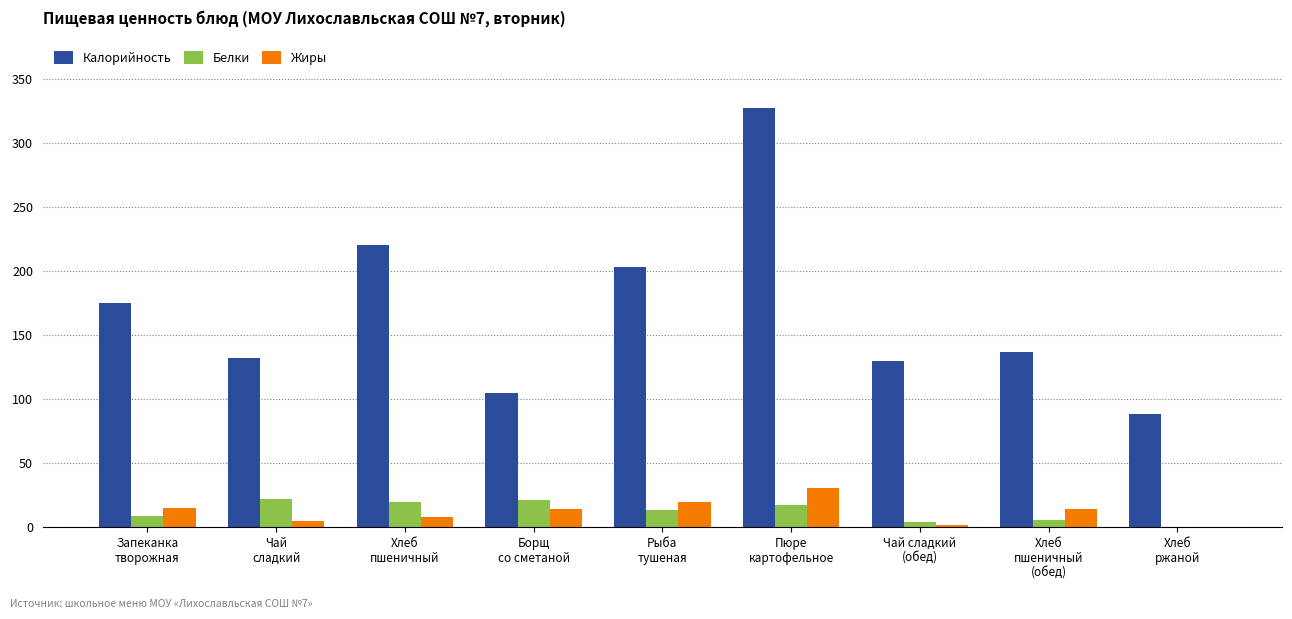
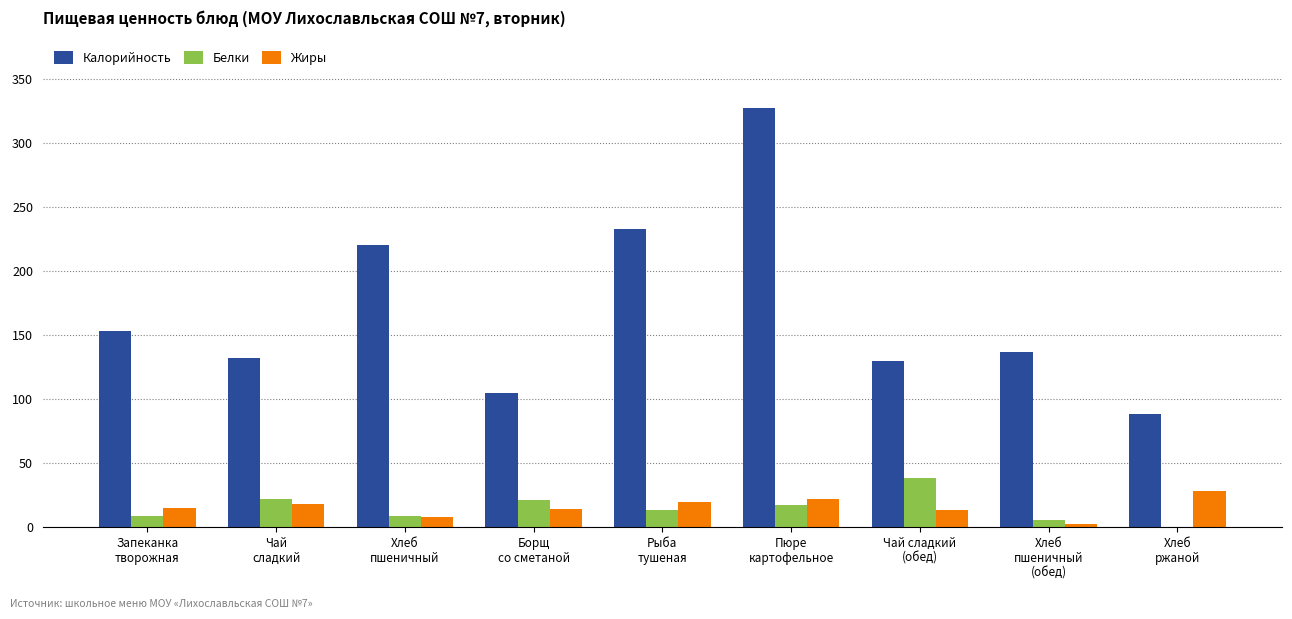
  {
    "Калорийность": {
-     "Запеканка творожная": 175,
+     "Запеканка творожная": 153,
      "Чай сладкий": 132,
      "Хлеб пшеничный": 220,
      "Борщ со сметаной": 104,
-     "Рыба тушеная": 203,
+     "Рыба тушеная": 232,
      "Пюре картофельное": 327,
      "Чай сладкий (обед)": 130,
      "Хлеб пшеничный (обед)": 137,
      "Хлеб ржаной": 88
    },
    "Белки": {
      "Запеканка творожная": 9,
      "Чай сладкий": 22,
-     "Хлеб пшеничный": 20,
+     "Хлеб пшеничный": 8,
      "Борщ со сметаной": 21,
      "Рыба тушеная": 13,
      "Пюре картофельное": 17,
-     "Чай сладкий (обед)": 4,
+     "Чай сладкий (обед)": 39,
      "Хлеб пшеничный (обед)": 5
    },
    "Жиры": {
      "Запеканка творожная": 15,
-     "Чай сладкий": 5,
+     "Чай сладкий": 18,
      "Хлеб пшеничный": 8,
      "Борщ со сметаной": 14,
      "Рыба тушеная": 20,
-     "Пюре картофельное": 31,
-     "Чай сладкий (обед)": 2,
-     "Хлеб пшеничный (обед)": 15,
-     "Хлеб ржаной": 0
+     "Пюре картофельное": 22,
+     "Чай сладкий (обед)": 13,
+     "Хлеб пшеничный (обед)": 2,
+     "Хлеб ржаной": 28
    }
  }
